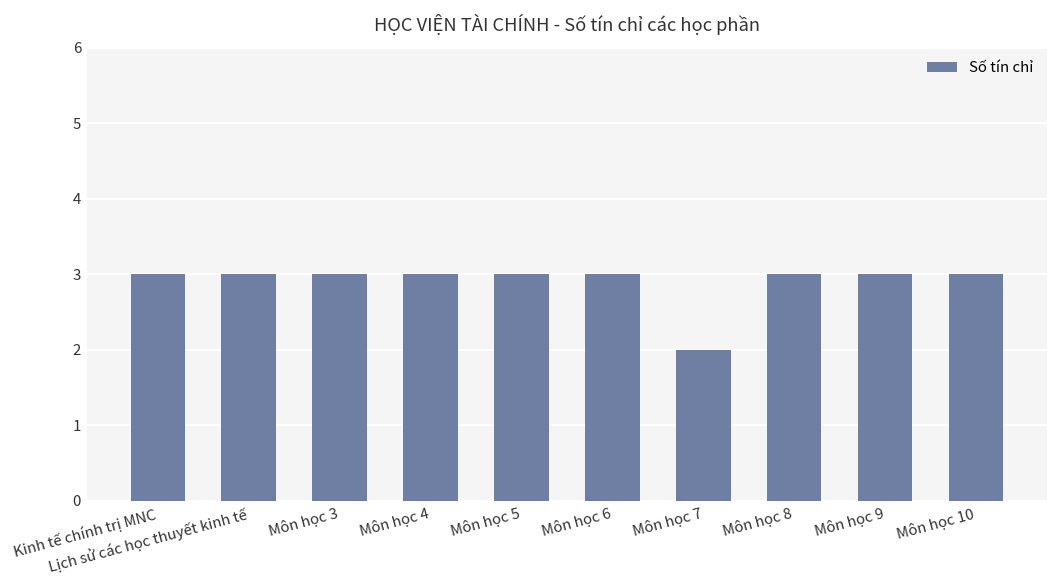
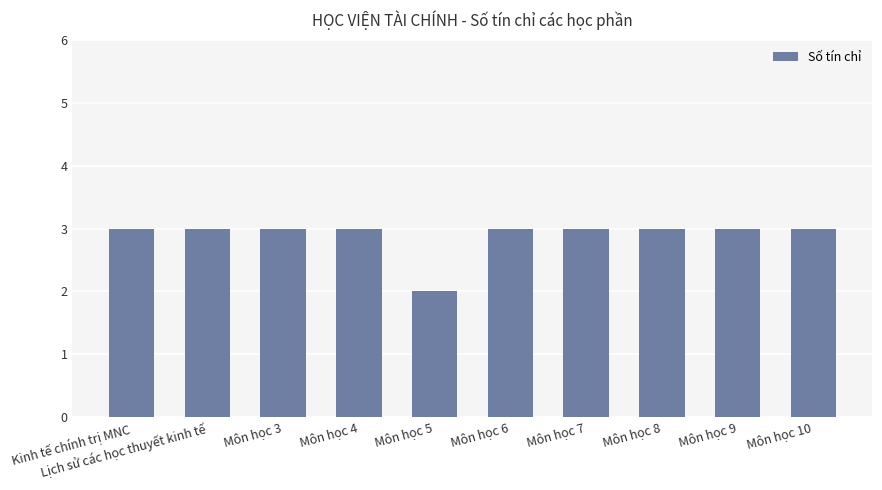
  {
    "Kinh tế chính trị MNC": 3,
    "Lịch sử các học thuyết kinh tế": 3,
    "Môn học 3": 3,
    "Môn học 4": 3,
-   "Môn học 5": 3,
+   "Môn học 5": 2,
    "Môn học 6": 3,
-   "Môn học 7": 2,
+   "Môn học 7": 3,
    "Môn học 8": 3,
    "Môn học 9": 3,
    "Môn học 10": 3
  }
